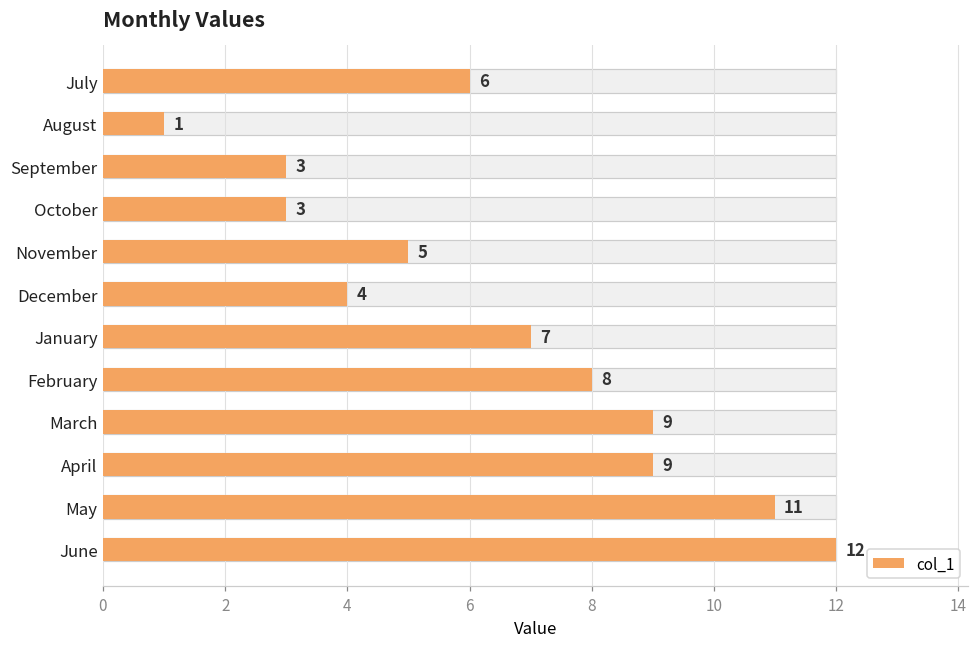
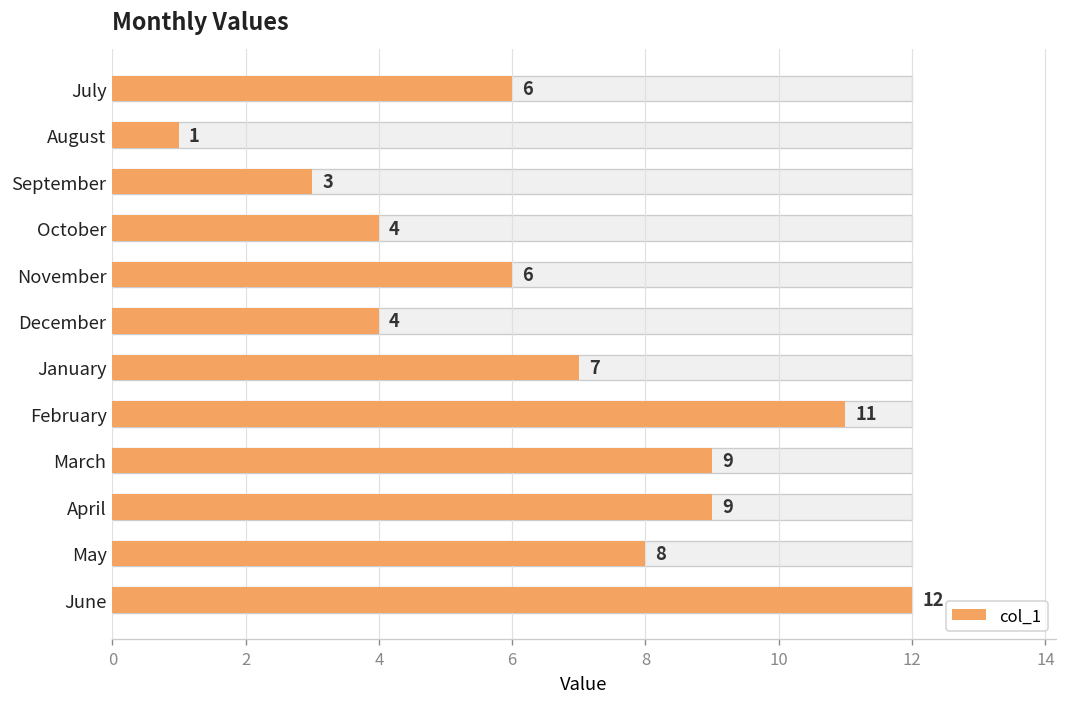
  {
    "col_1": {
-     "October": 3,
-     "November": 5,
-     "February": 8,
-     "May": 11,
+     "October": 4,
+     "November": 6,
+     "February": 11,
+     "May": 8,
      "June": 12
    }
  }
